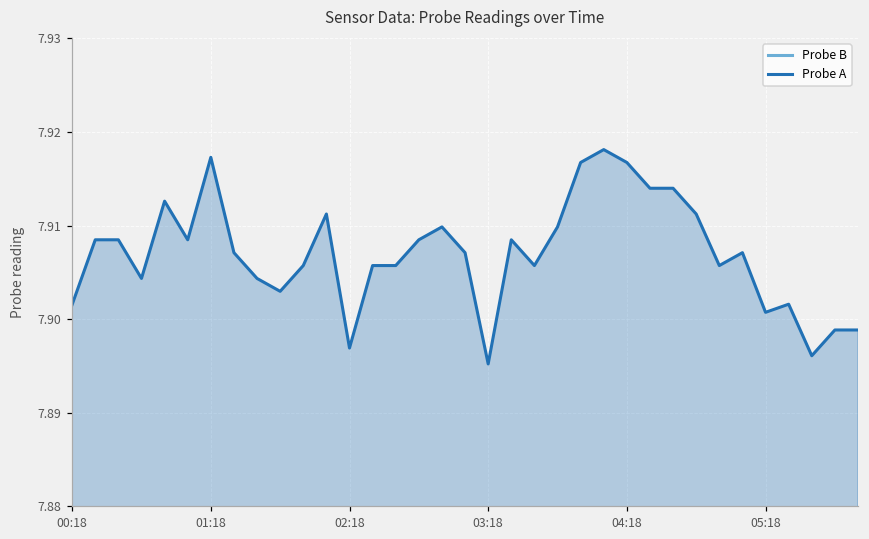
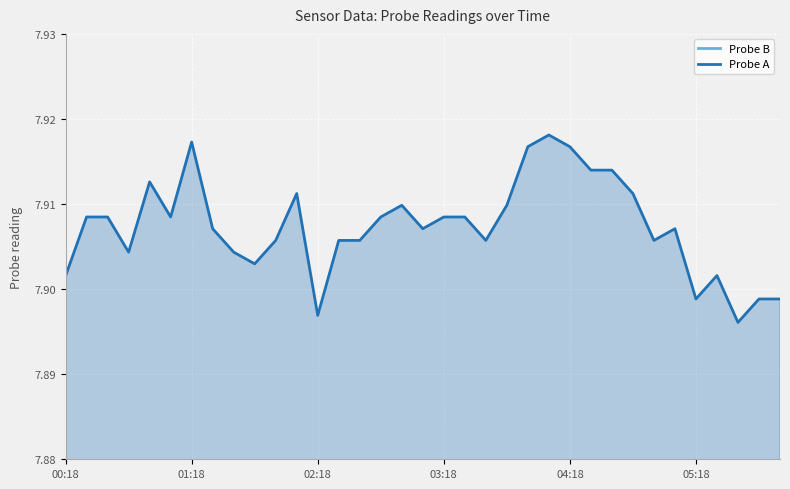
  {
    "Probe A": {
      "00:18": 7.902,
      "01:18": 7.917,
      "02:18": 7.897,
-     "03:18": 7.895,
+     "03:18": 7.908,
      "04:18": 7.917,
-     "05:18": 7.901
+     "05:18": 7.899
    }
  }
